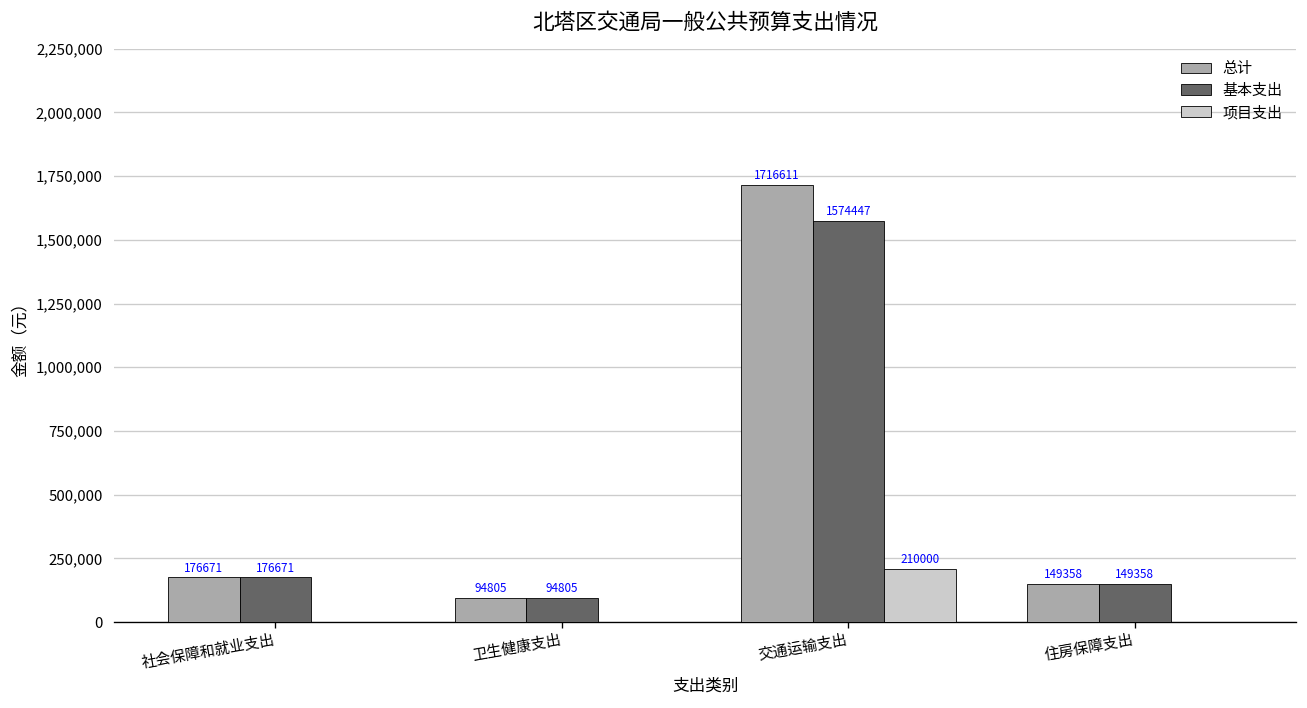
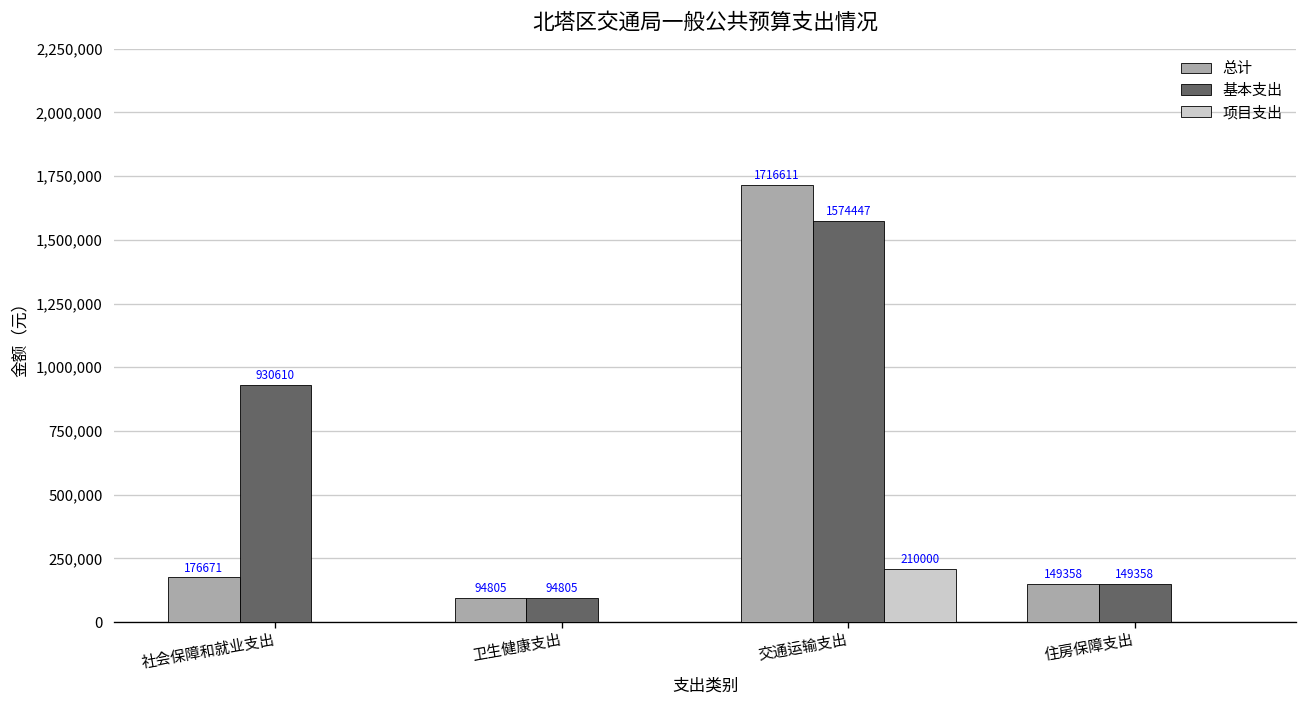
  {
    "基本支出": {
-     "社会保障和就业支出": 176671,
+     "社会保障和就业支出": 930610,
      "卫生健康支出": 94805,
      "交通运输支出": 1574447,
      "住房保障支出": 149358
    }
  }
